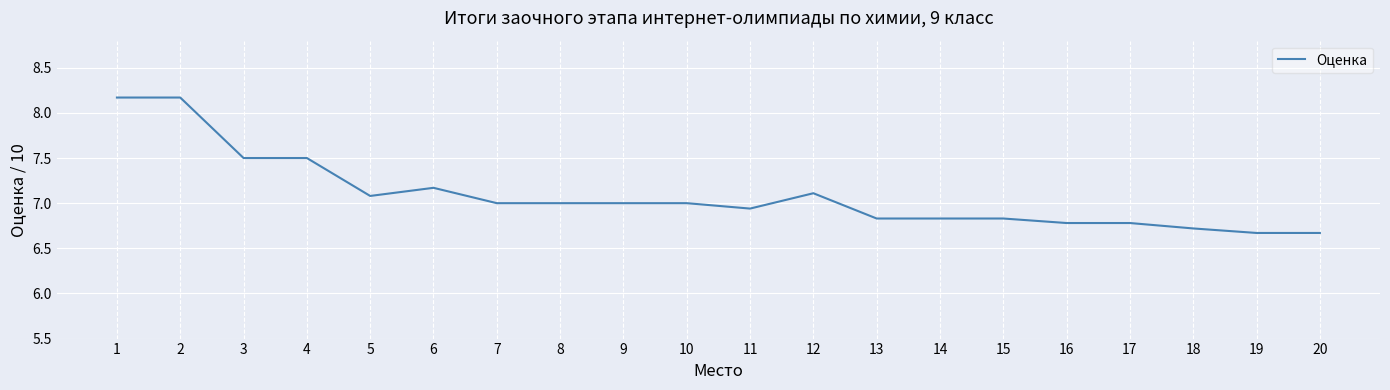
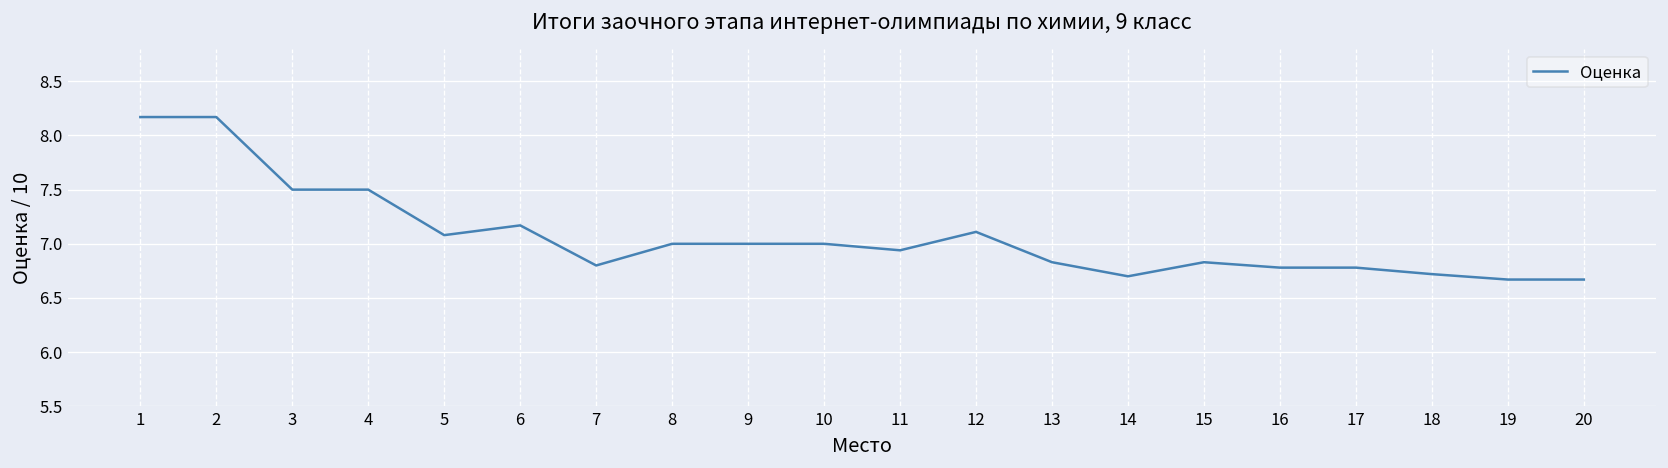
  {
    "1": 8.2,
    "2": 8.2,
    "3": 7.5,
    "4": 7.5,
    "5": 7.1,
    "6": 7.2,
-   "7": 7.0,
+   "7": 6.8,
    "8": 7.0,
    "9": 7.0,
    "10": 7.0,
    "11": 6.9,
    "12": 7.1,
    "13": 6.8,
-   "14": 6.8,
+   "14": 6.7,
    "15": 6.8,
    "16": 6.8,
    "17": 6.8,
    "18": 6.7,
    "19": 6.7,
    "20": 6.7
  }
